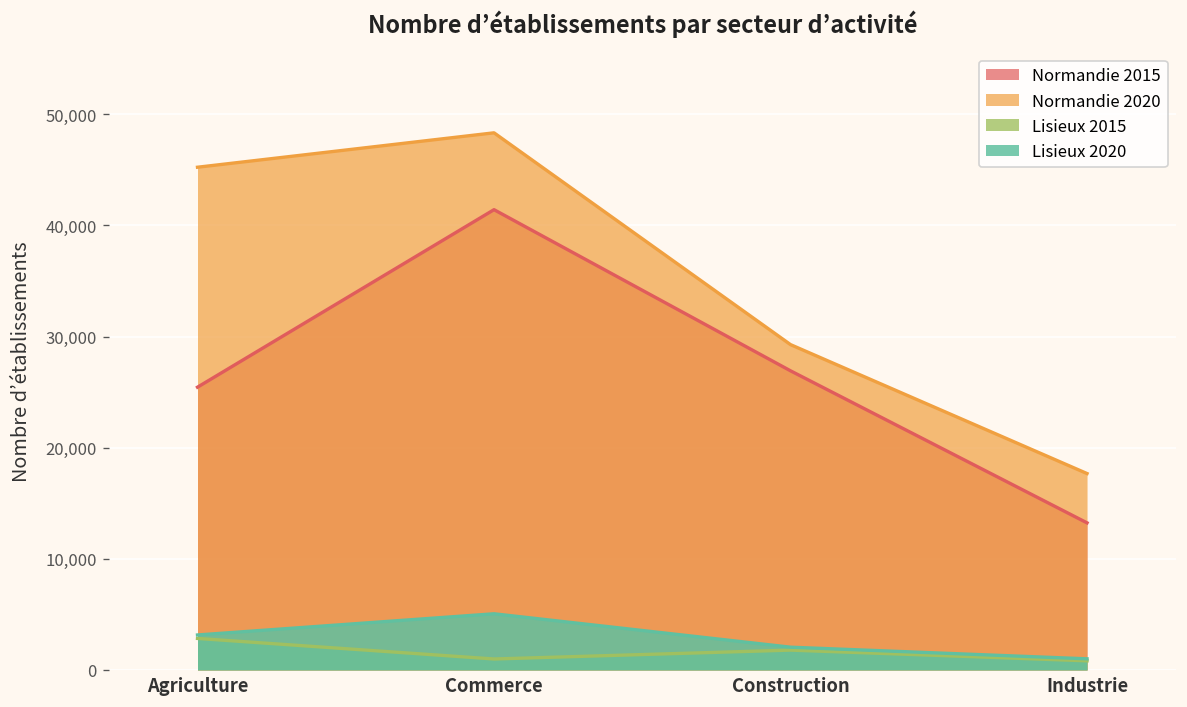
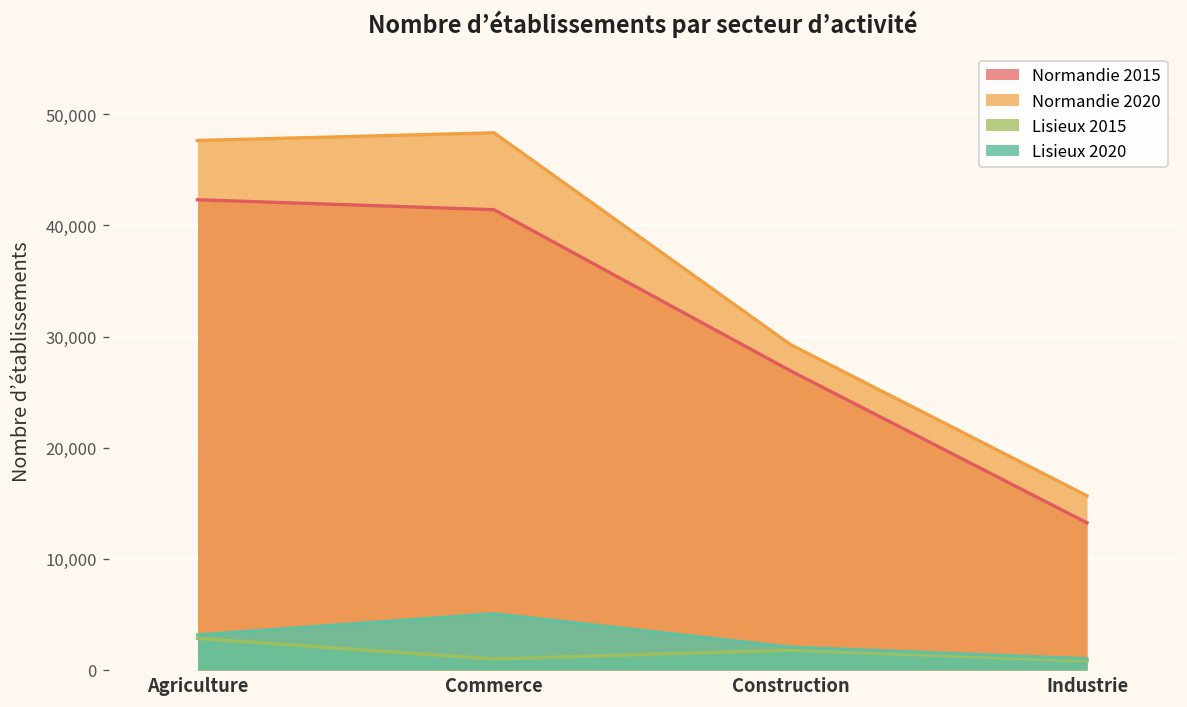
  {
    "Normandie 2015": {
-     "Agriculture": "25,000",
+     "Agriculture": "42,000",
      "Commerce": "41,000",
      "Construction": "27,000",
      "Industrie": "13,000"
    },
    "Normandie 2020": {
-     "Agriculture": "45,000",
+     "Agriculture": "48,000",
      "Commerce": "48,000",
      "Construction": "29,000",
-     "Industrie": "18,000"
+     "Industrie": "16,000"
    },
    "Lisieux 2015": {
      "Agriculture": "3,000",
      "Commerce": "1,000"
    },
    "Lisieux 2020": {
      "Agriculture": "3,000",
      "Commerce": "5,000"
    }
  }
